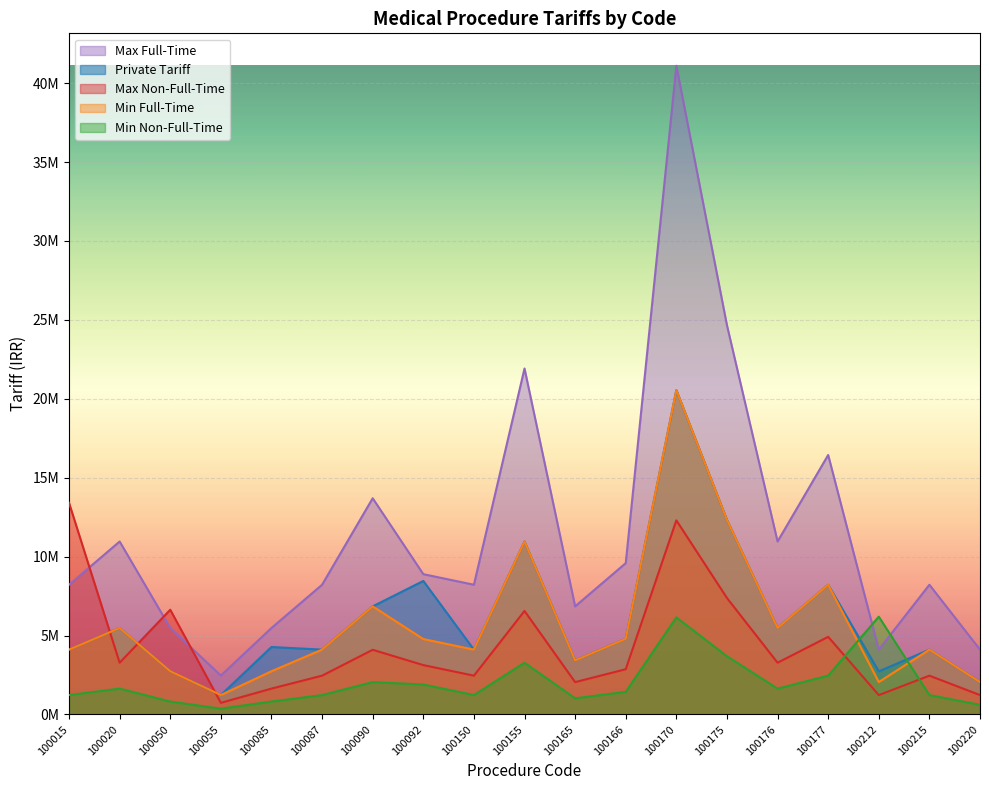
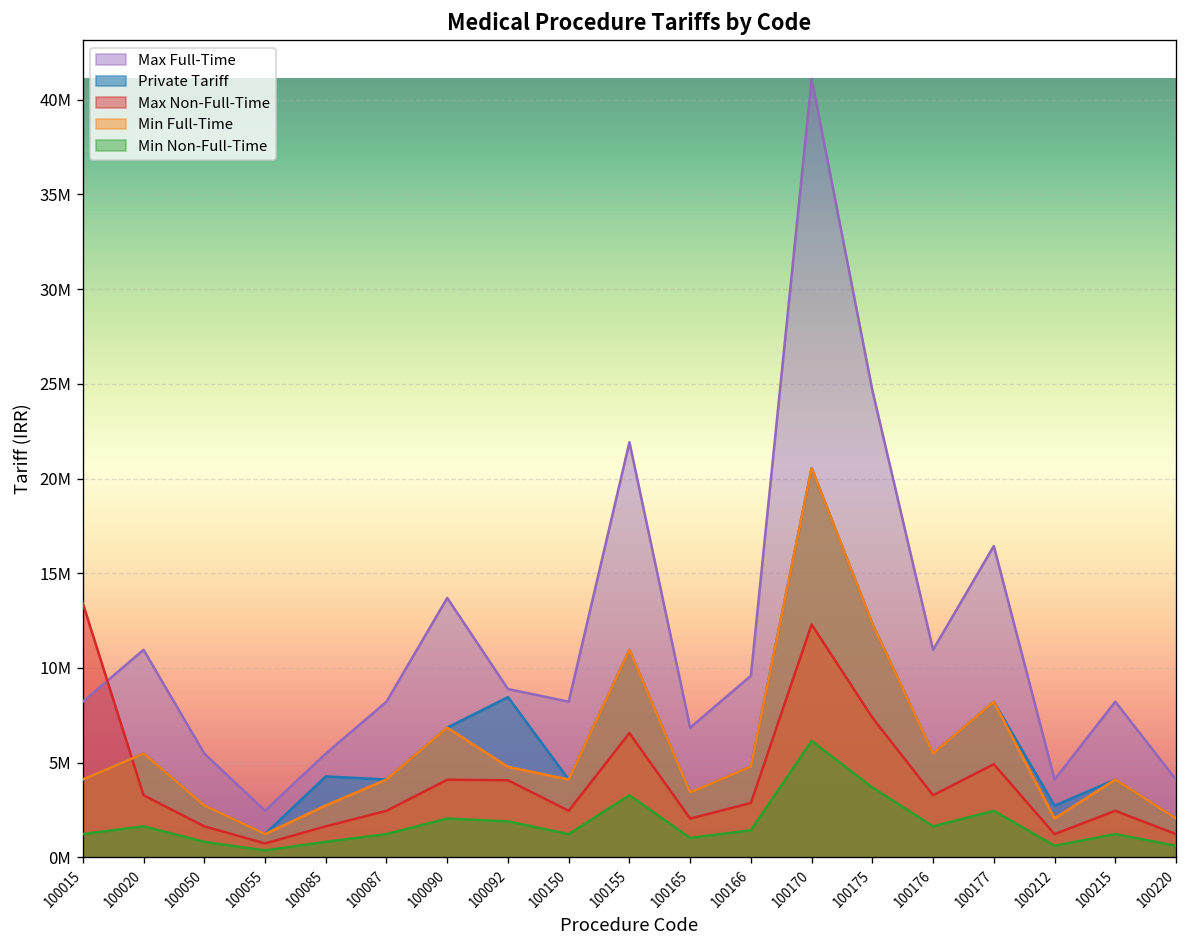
  {
    "Max Full-Time": {
      "100015": 8200000,
      "100020": 11000000,
      "100050": 5500000,
      "100055": 2500000,
      "100085": 5500000,
      "100087": 8200000,
      "100090": 13700000,
      "100092": 8900000,
      "100150": 8200000,
      "100155": 21900000,
      "100165": 6900000,
      "100166": 9600000,
      "100170": 41100000,
      "100175": 24700000,
      "100176": 11000000,
      "100177": 16400000,
      "100212": 4100000,
      "100215": 8200000,
      "100220": 4100000
    },
    "Private Tariff": {
      "100085": 4300000,
      "100092": 8500000,
      "100212": 2700000
    },
    "Max Non-Full-Time": {
      "100015": 13400000,
      "100020": 3300000,
-     "100050": 6600000,
+     "100050": 1600000,
      "100055": 700000,
      "100085": 1600000,
      "100087": 2500000,
      "100090": 4100000,
-     "100092": 3100000,
+     "100092": 4100000,
      "100150": 2500000,
      "100155": 6600000,
      "100165": 2100000,
      "100166": 2900000,
      "100170": 12300000,
      "100175": 7400000,
      "100176": 3300000,
      "100177": 4900000,
      "100212": 1200000,
      "100215": 2500000,
      "100220": 1200000
    },
    "Min Full-Time": {
      "100085": 2700000,
      "100092": 4800000,
      "100212": 2100000
    },
    "Min Non-Full-Time": {
      "100015": 1200000,
      "100020": 1600000,
      "100050": 800000,
      "100055": 400000,
      "100085": 800000,
      "100087": 1200000,
      "100090": 2100000,
      "100092": 1900000,
      "100150": 1200000,
      "100155": 3300000,
      "100165": 1000000,
      "100166": 1400000,
      "100170": 6200000,
      "100175": 3700000,
      "100176": 1600000,
      "100177": 2500000,
-     "100212": 6200000,
+     "100212": 600000,
      "100215": 1200000,
      "100220": 600000
    }
  }
